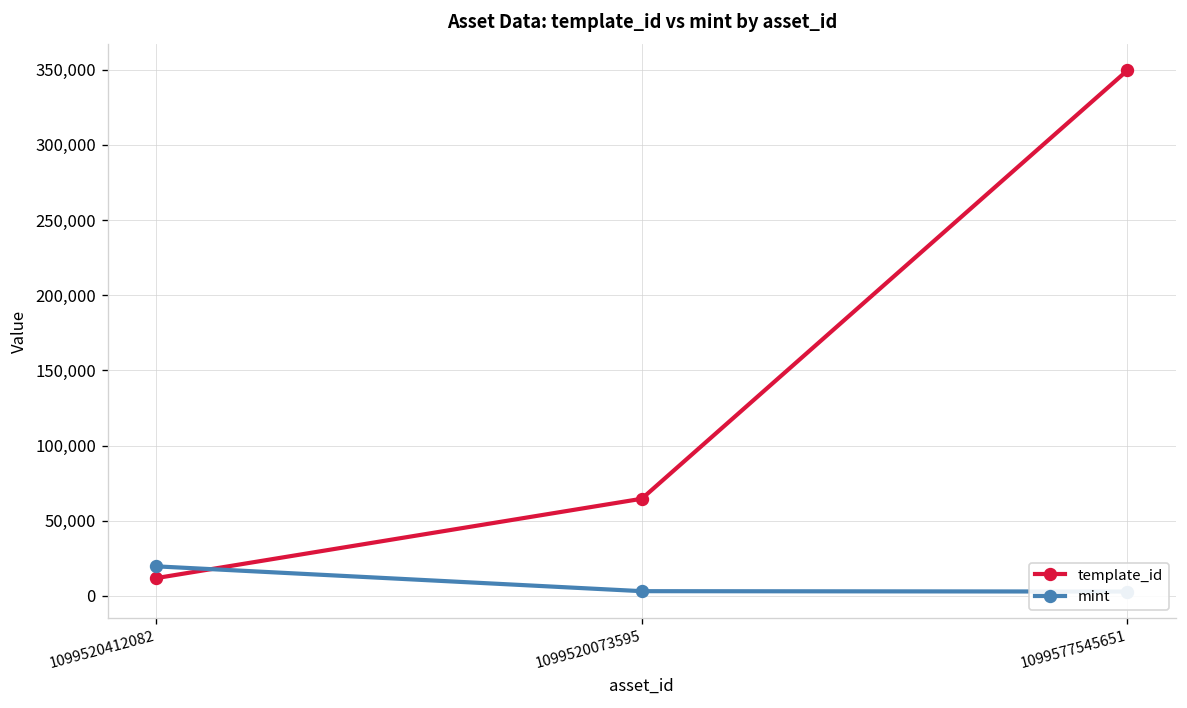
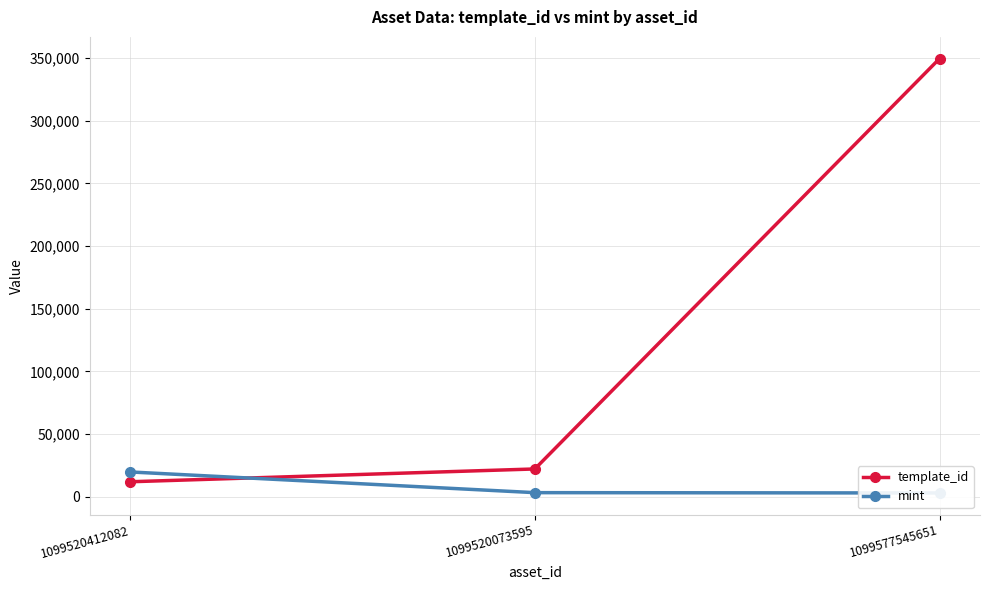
  {
    "template_id": {
      "1099520412082": "12,000",
-     "1099520073595": "65,000",
+     "1099520073595": "22,000",
      "1099577545651": "350,000"
    },
    "mint": {
      "1099520412082": "20,000",
      "1099520073595": "3,000"
    }
  }
